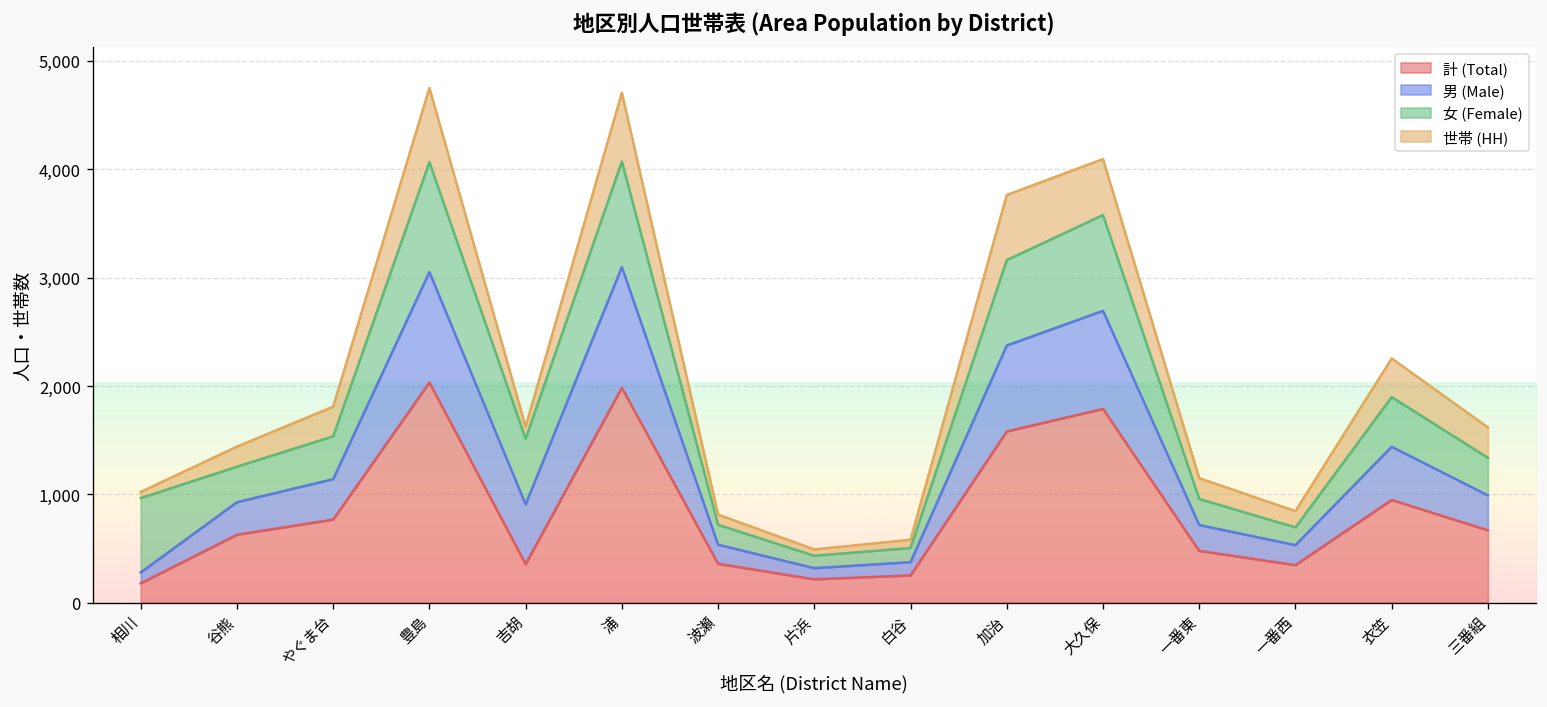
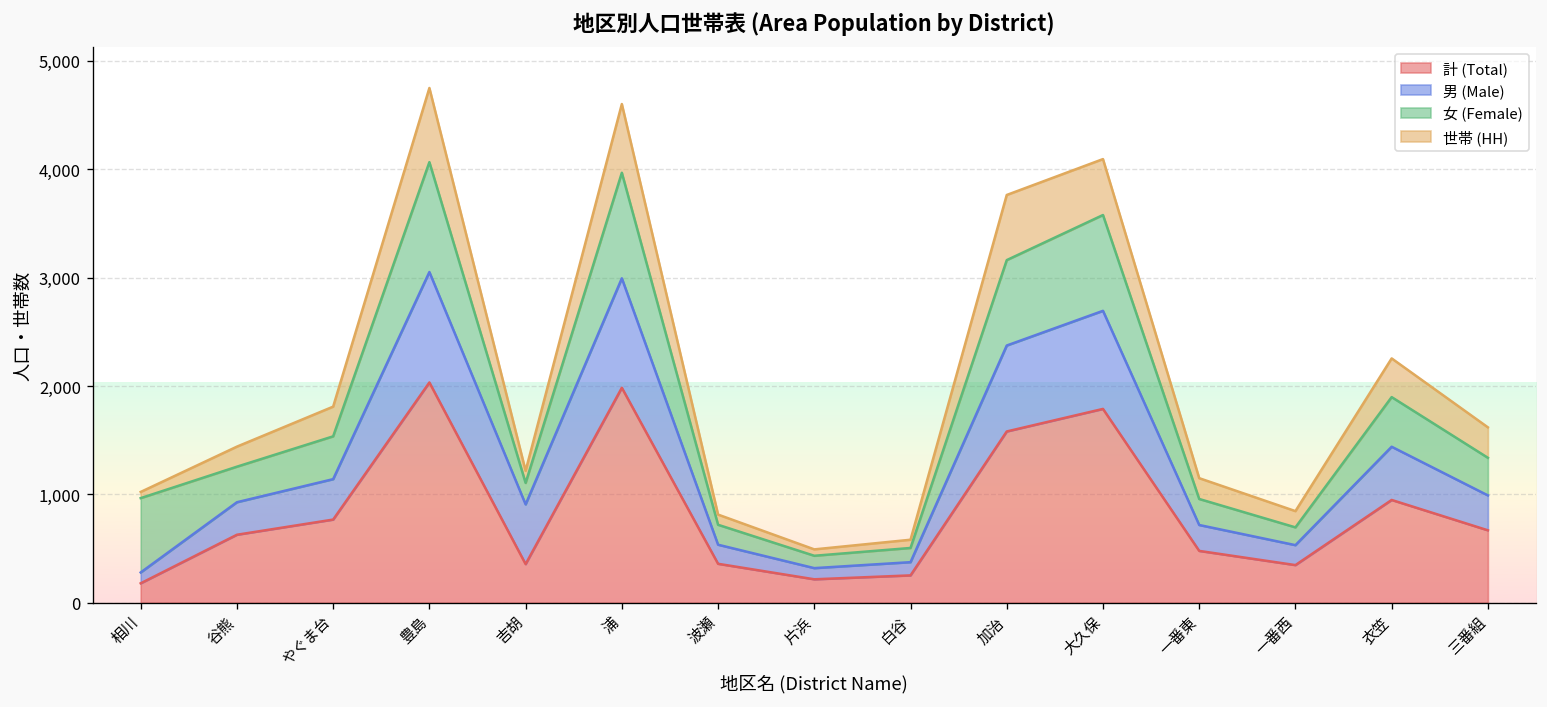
  {
    "計 (Total)": {
      "相川": "200",
      "谷熊": "600",
      "やぐま台": "800",
      "豊島": "2,000",
      "吉胡": "400",
      "浦": "2,000",
      "波瀬": "400",
      "片浜": "200",
      "白谷": "300",
      "加治": "1,600",
      "大久保": "1,800",
      "一番東": "500",
      "一番西": "300",
      "衣笠": "900",
      "三番組": "700"
    },
    "男 (Male)": {
      "相川": "100",
      "谷熊": "300",
      "やぐま台": "400",
      "豊島": "1,000",
      "吉胡": "600",
-     "浦": "1,100",
+     "浦": "1,000",
      "波瀬": "200",
      "片浜": "100",
      "白谷": "100",
      "加治": "800",
      "大久保": "900",
      "一番東": "200",
      "一番西": "200",
      "衣笠": "500",
      "三番組": "300"
    },
    "女 (Female)": {
      "相川": "700",
      "谷熊": "300",
      "やぐま台": "400",
      "豊島": "1,000",
-     "吉胡": "600",
+     "吉胡": "200",
      "浦": "1,000",
      "波瀬": "200",
      "片浜": "100",
      "白谷": "100",
      "加治": "800",
      "大久保": "900",
      "一番東": "200",
      "一番西": "200",
      "衣笠": "500",
      "三番組": "300"
    },
    "世帯 (HH)": {
      "相川": "100",
      "谷熊": "200",
      "やぐま台": "300",
      "豊島": "700",
      "吉胡": "100",
      "浦": "600",
      "波瀬": "100",
      "片浜": "100",
      "白谷": "100",
      "加治": "600",
      "大久保": "500",
      "一番東": "200",
      "一番西": "200",
      "衣笠": "400",
      "三番組": "300"
    }
  }
